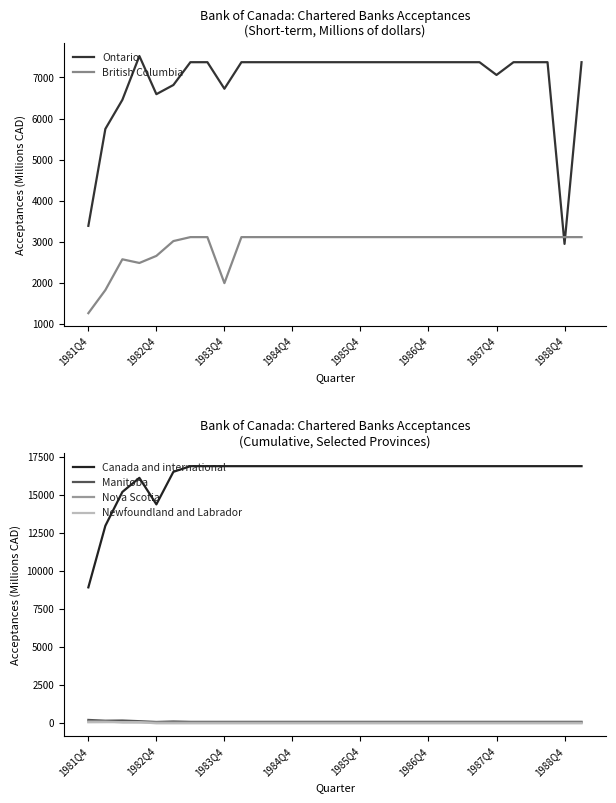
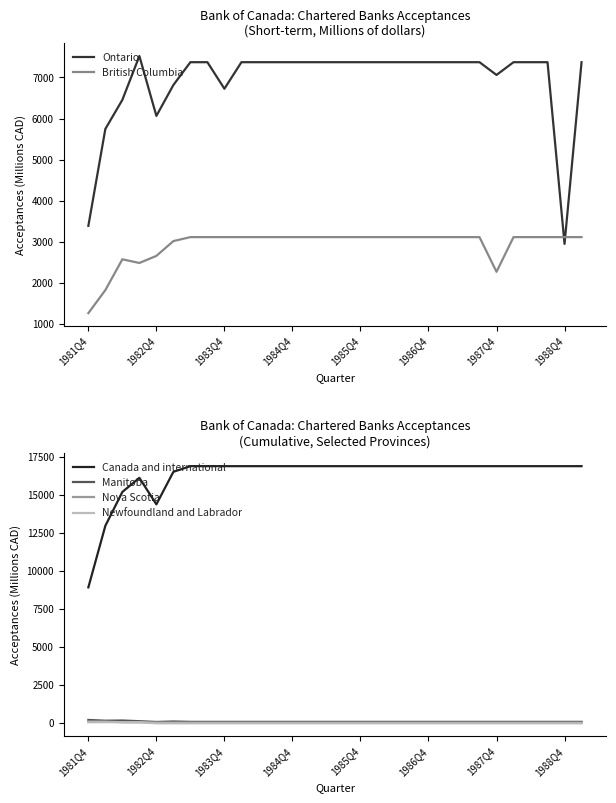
  {
    "Bank of Canada: Chartered Banks Acceptances (Short-term, Millions of dollars)": {
      "Ontario": {
        "1981Q4": 3400,
-       "1982Q4": 6600,
+       "1982Q4": 6100,
        "1983Q4": 6700,
        "1984Q4": 7400,
        "1985Q4": 7400,
        "1986Q4": 7400,
        "1987Q4": 7100,
        "1988Q4": 3000
      },
      "British Columbia": {
        "1981Q4": 1300,
        "1982Q4": 2700,
-       "1983Q4": 2000,
+       "1983Q4": 3100,
        "1984Q4": 3100,
        "1985Q4": 3100,
        "1986Q4": 3100,
-       "1987Q4": 3100,
+       "1987Q4": 2300,
        "1988Q4": 3100
      }
    },
    "Bank of Canada: Chartered Banks Acceptances (Cumulative, Selected Provinces)": {
      "Canada and international": {
        "1981Q4": 8900,
        "1982Q4": 14400,
        "1983Q4": 16900,
        "1984Q4": 16900,
        "1985Q4": 16900,
        "1986Q4": 16900,
        "1987Q4": 16900,
        "1988Q4": 16900
      }
    }
  }
